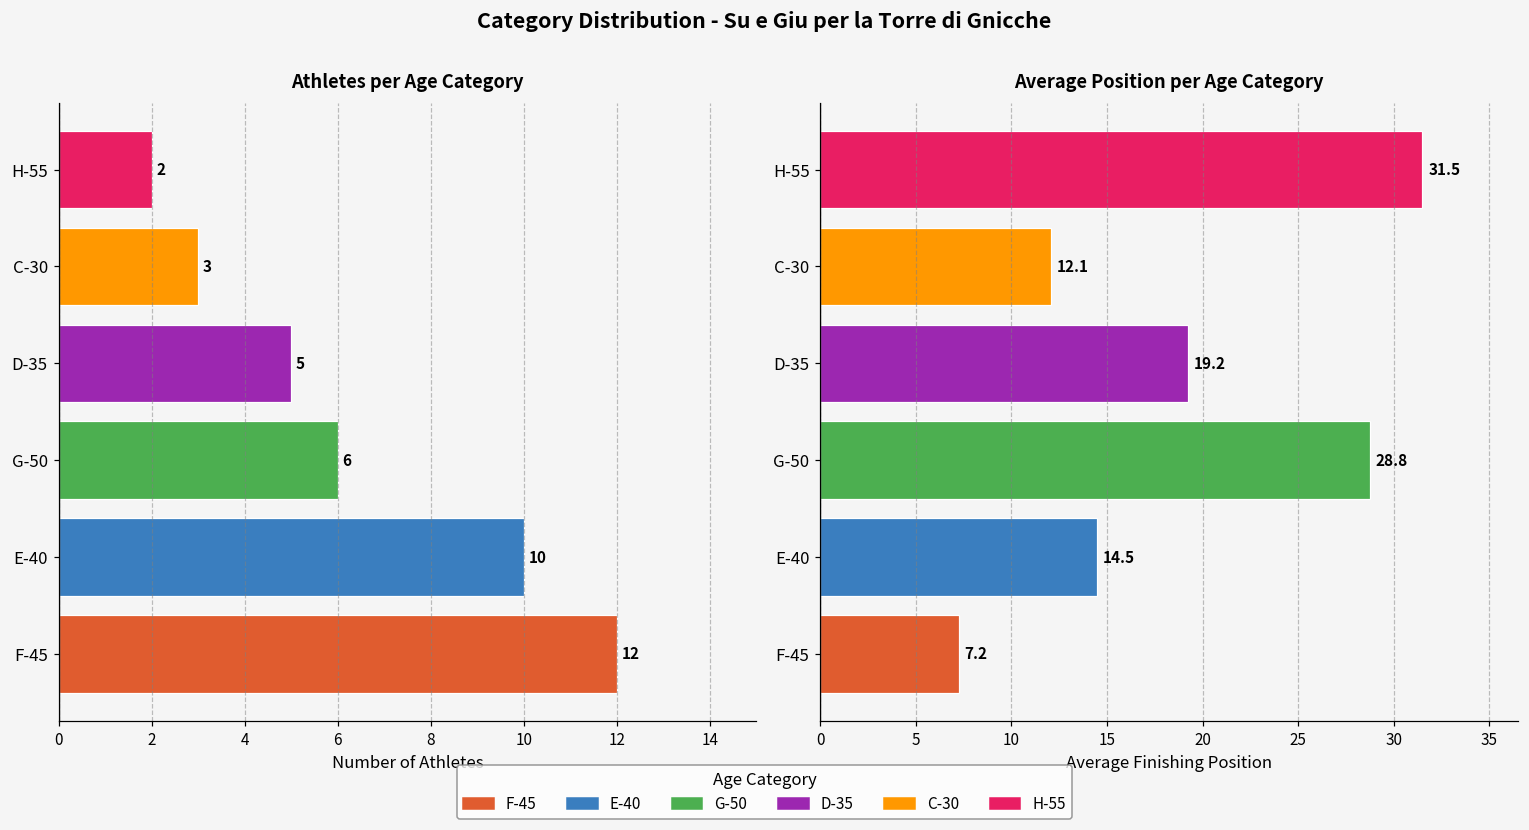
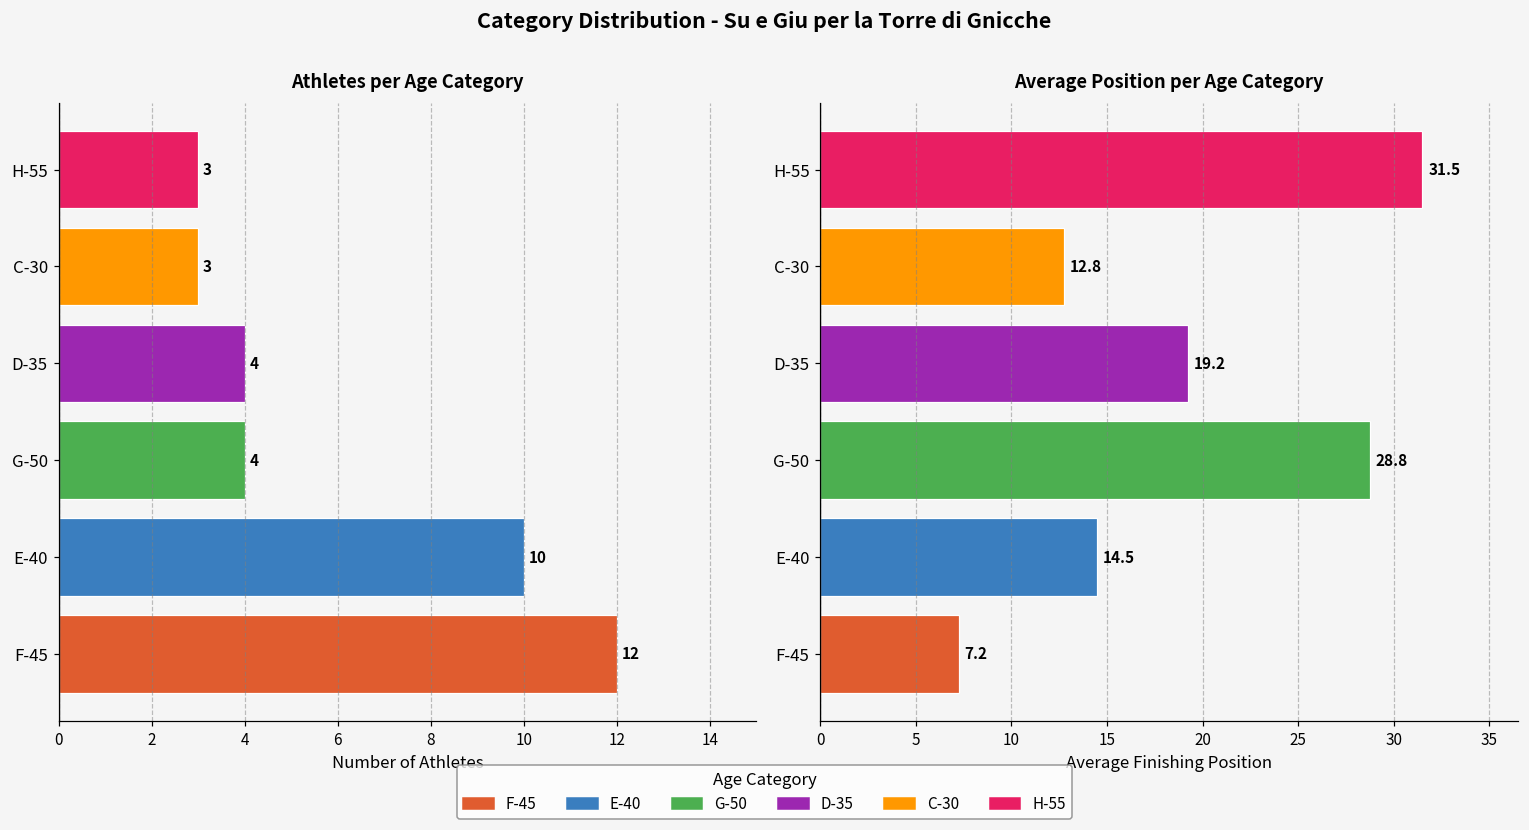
  {
    "Athletes per Age Category": {
-     "H-55": 2,
+     "H-55": 3,
      "C-30": 3,
-     "D-35": 5,
-     "G-50": 6,
+     "D-35": 4,
+     "G-50": 4,
      "E-40": 10,
      "F-45": 12
    },
    "Average Position per Age Category": {
      "H-55": 31.5,
-     "C-30": 12.1,
+     "C-30": 12.8,
      "D-35": 19.2,
      "G-50": 28.8,
      "E-40": 14.5,
      "F-45": 7.2
    }
  }
